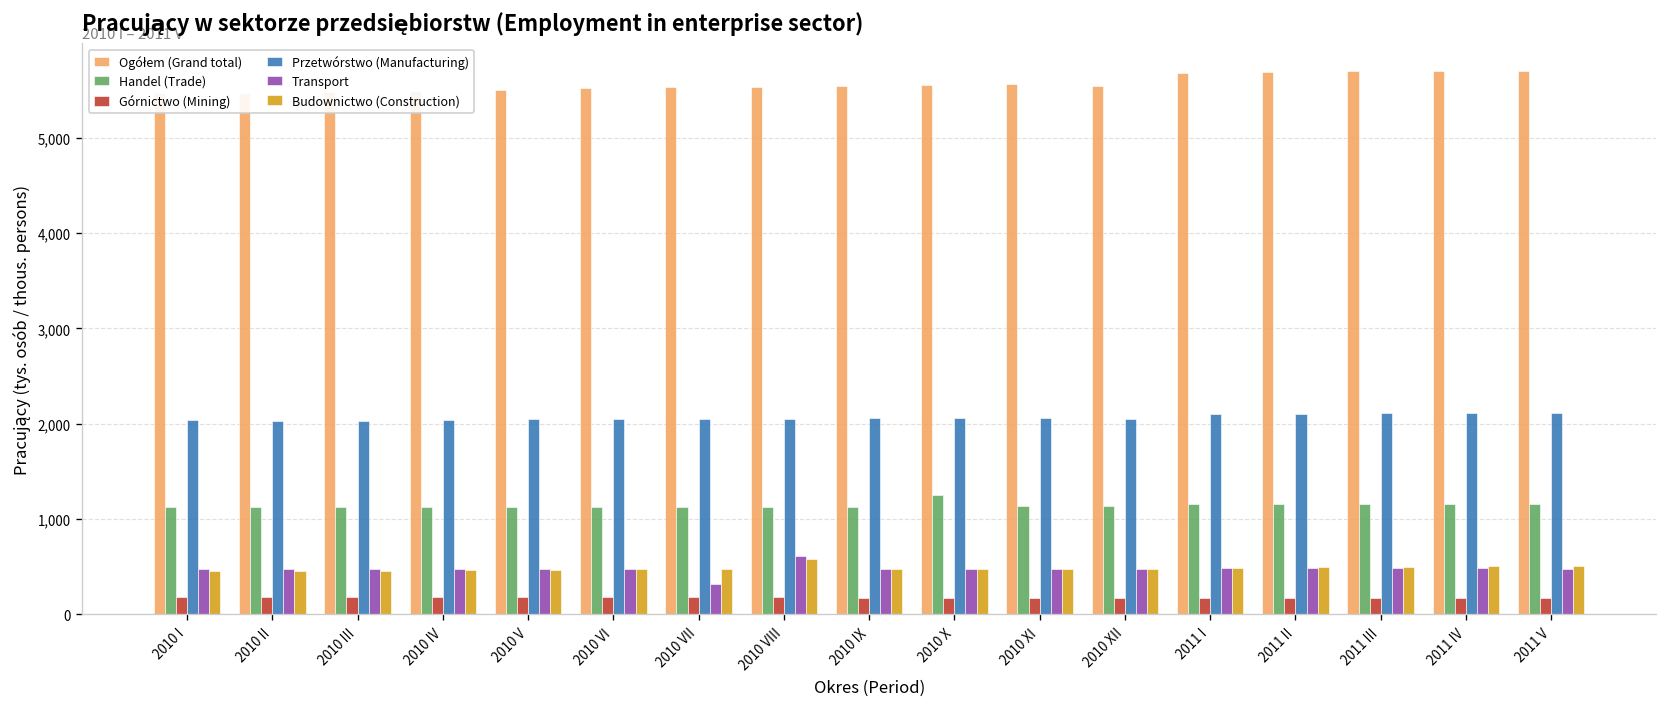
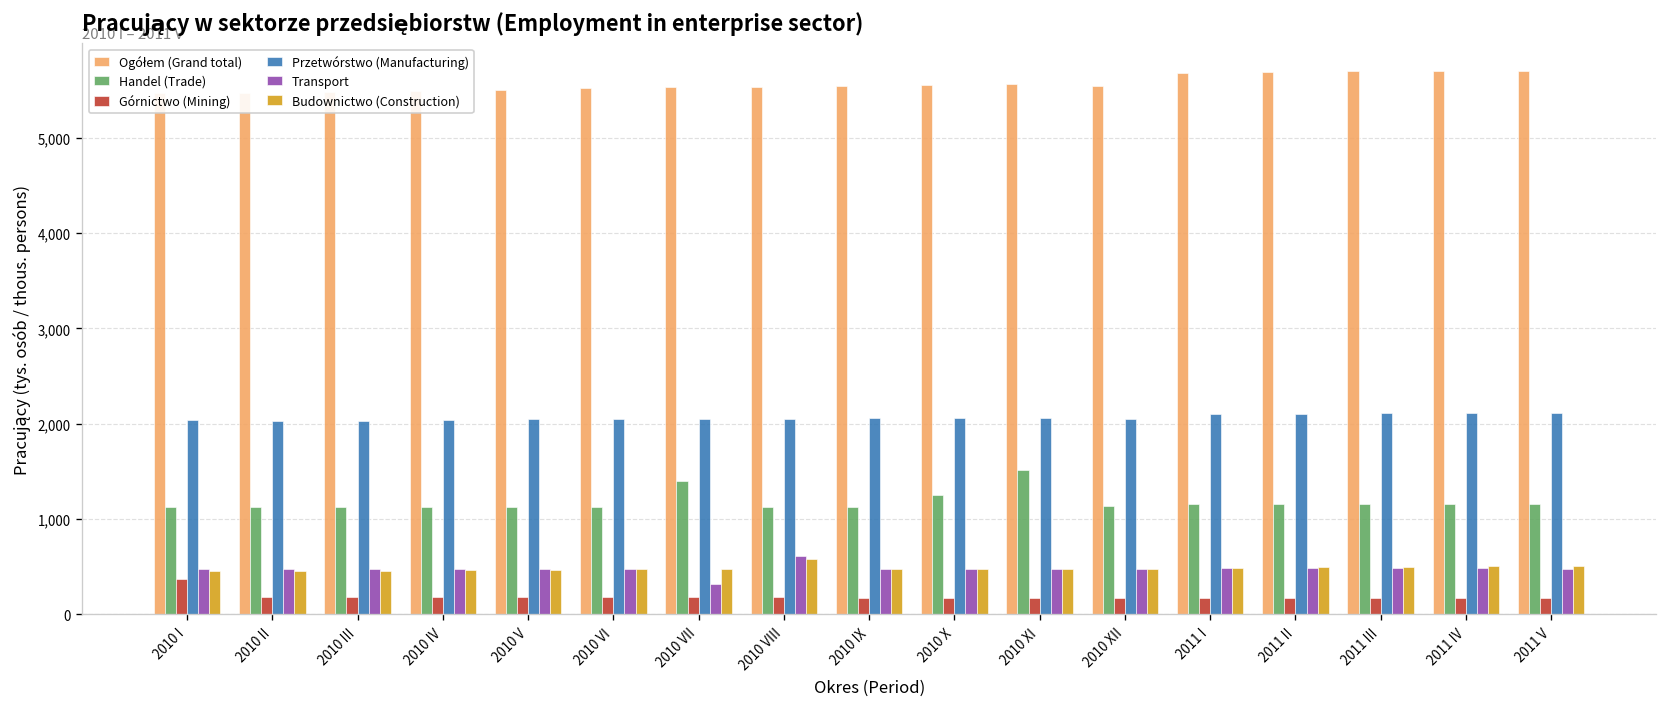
  {
    "Ogółem (Grand total)": {
      "2010 V": "5,500",
      "2010 VI": "5,500",
      "2010 VII": "5,500",
      "2010 VIII": "5,500",
      "2010 IX": "5,600",
      "2010 X": "5,600",
      "2010 XI": "5,600",
      "2010 XII": "5,500",
      "2011 I": "5,700",
      "2011 II": "5,700",
      "2011 III": "5,700",
      "2011 IV": "5,700",
      "2011 V": "5,700"
    },
    "Handel (Trade)": {
      "2010 I": "1,100",
      "2010 II": "1,100",
      "2010 III": "1,100",
      "2010 IV": "1,100",
      "2010 V": "1,100",
      "2010 VI": "1,100",
-     "2010 VII": "1,100",
+     "2010 VII": "1,400",
      "2010 VIII": "1,100",
      "2010 IX": "1,100",
      "2010 X": "1,200",
-     "2010 XI": "1,100",
+     "2010 XI": "1,500",
      "2010 XII": "1,100",
      "2011 I": "1,200",
      "2011 II": "1,200",
      "2011 III": "1,200",
      "2011 IV": "1,200",
      "2011 V": "1,200"
    },
    "Górnictwo (Mining)": {
-     "2010 I": "200",
+     "2010 I": "400",
      "2010 II": "200",
      "2010 III": "200",
      "2010 IV": "200",
      "2010 V": "200",
      "2010 VI": "200",
      "2010 VII": "200",
      "2010 VIII": "200",
      "2010 IX": "200",
      "2010 X": "200",
      "2010 XI": "200",
      "2010 XII": "200",
      "2011 I": "200",
      "2011 II": "200",
      "2011 III": "200",
      "2011 IV": "200",
      "2011 V": "200"
    },
    "Przetwórstwo (Manufacturing)": {
      "2010 I": "2,000",
      "2010 II": "2,000",
      "2010 III": "2,000",
      "2010 IV": "2,000",
      "2010 V": "2,000",
      "2010 VI": "2,000",
      "2010 VII": "2,100",
      "2010 VIII": "2,100",
      "2010 IX": "2,100",
      "2010 X": "2,100",
      "2010 XI": "2,100",
      "2010 XII": "2,100",
      "2011 I": "2,100",
      "2011 II": "2,100",
      "2011 III": "2,100",
      "2011 IV": "2,100",
      "2011 V": "2,100"
    },
    "Transport": {
      "2010 I": "500",
      "2010 II": "500",
      "2010 III": "500",
      "2010 IV": "500",
      "2010 V": "500",
      "2010 VI": "500",
      "2010 VII": "300",
      "2010 VIII": "600",
      "2010 IX": "500",
      "2010 X": "500",
      "2010 XI": "500",
      "2010 XII": "500",
      "2011 I": "500",
      "2011 II": "500",
      "2011 III": "500",
      "2011 IV": "500",
      "2011 V": "500"
    },
    "Budownictwo (Construction)": {
      "2010 I": "500",
      "2010 II": "400",
      "2010 III": "500",
      "2010 IV": "500",
      "2010 V": "500",
      "2010 VI": "500",
      "2010 VII": "500",
      "2010 VIII": "600",
      "2010 IX": "500",
      "2010 X": "500",
      "2010 XI": "500",
      "2010 XII": "500",
      "2011 I": "500",
      "2011 II": "500",
      "2011 III": "500",
      "2011 IV": "500",
      "2011 V": "500"
    }
  }
